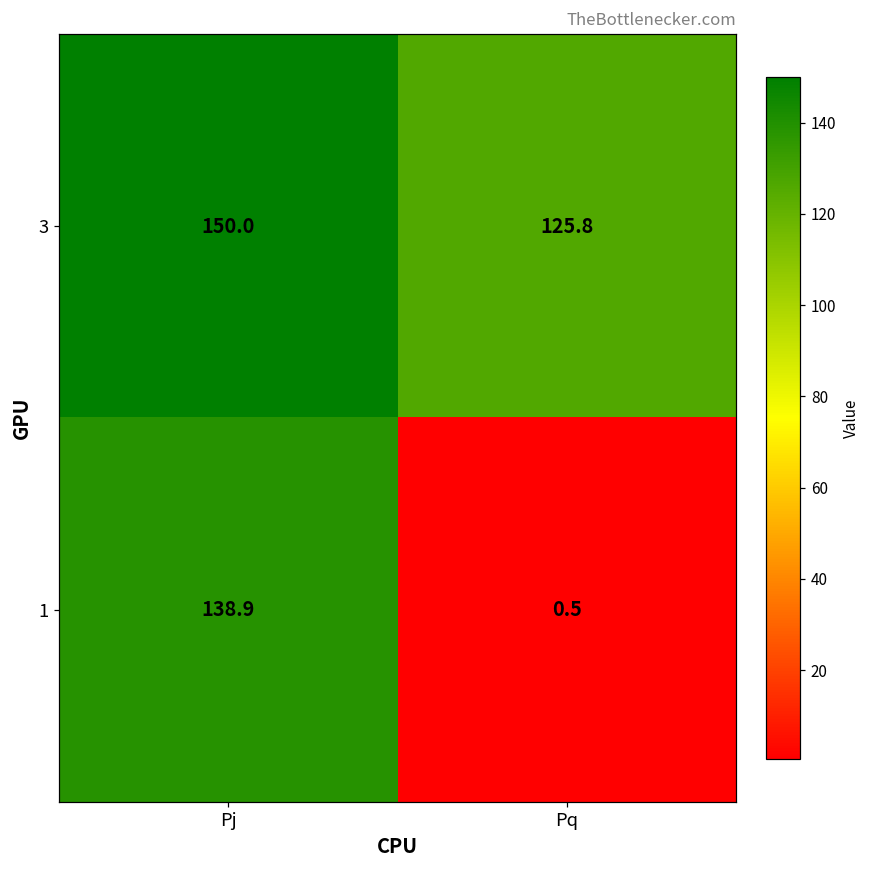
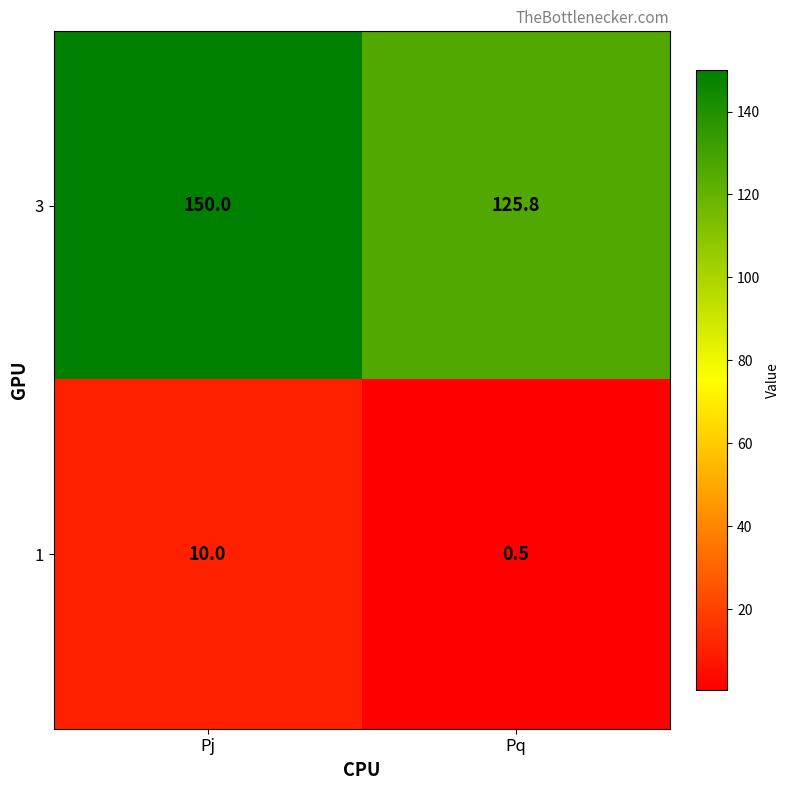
  {
    "3": {
      "Pj": 150.0,
      "Pq": 125.8
    },
    "1": {
-     "Pj": 138.9,
+     "Pj": 10.0,
      "Pq": 0.5
    }
  }
